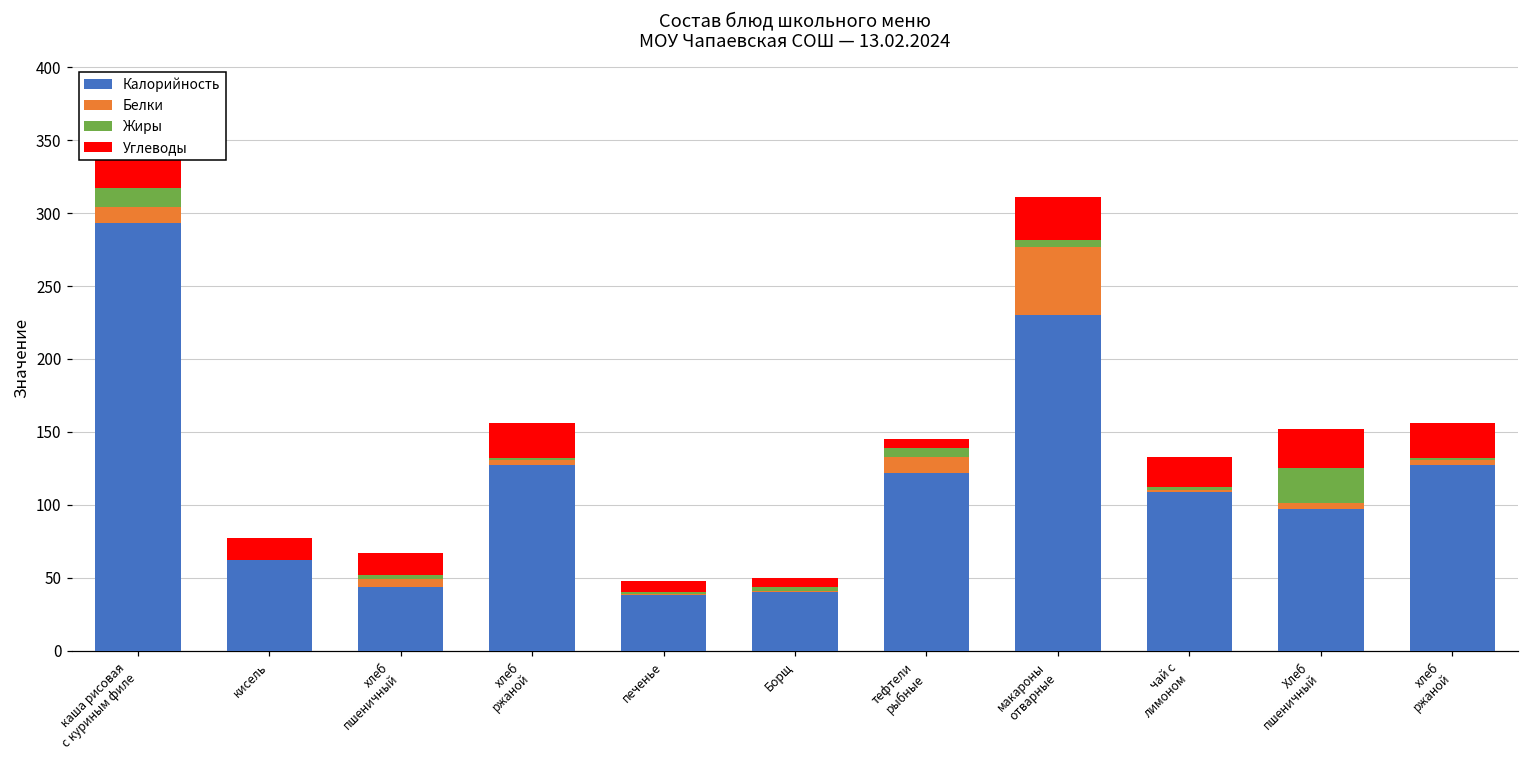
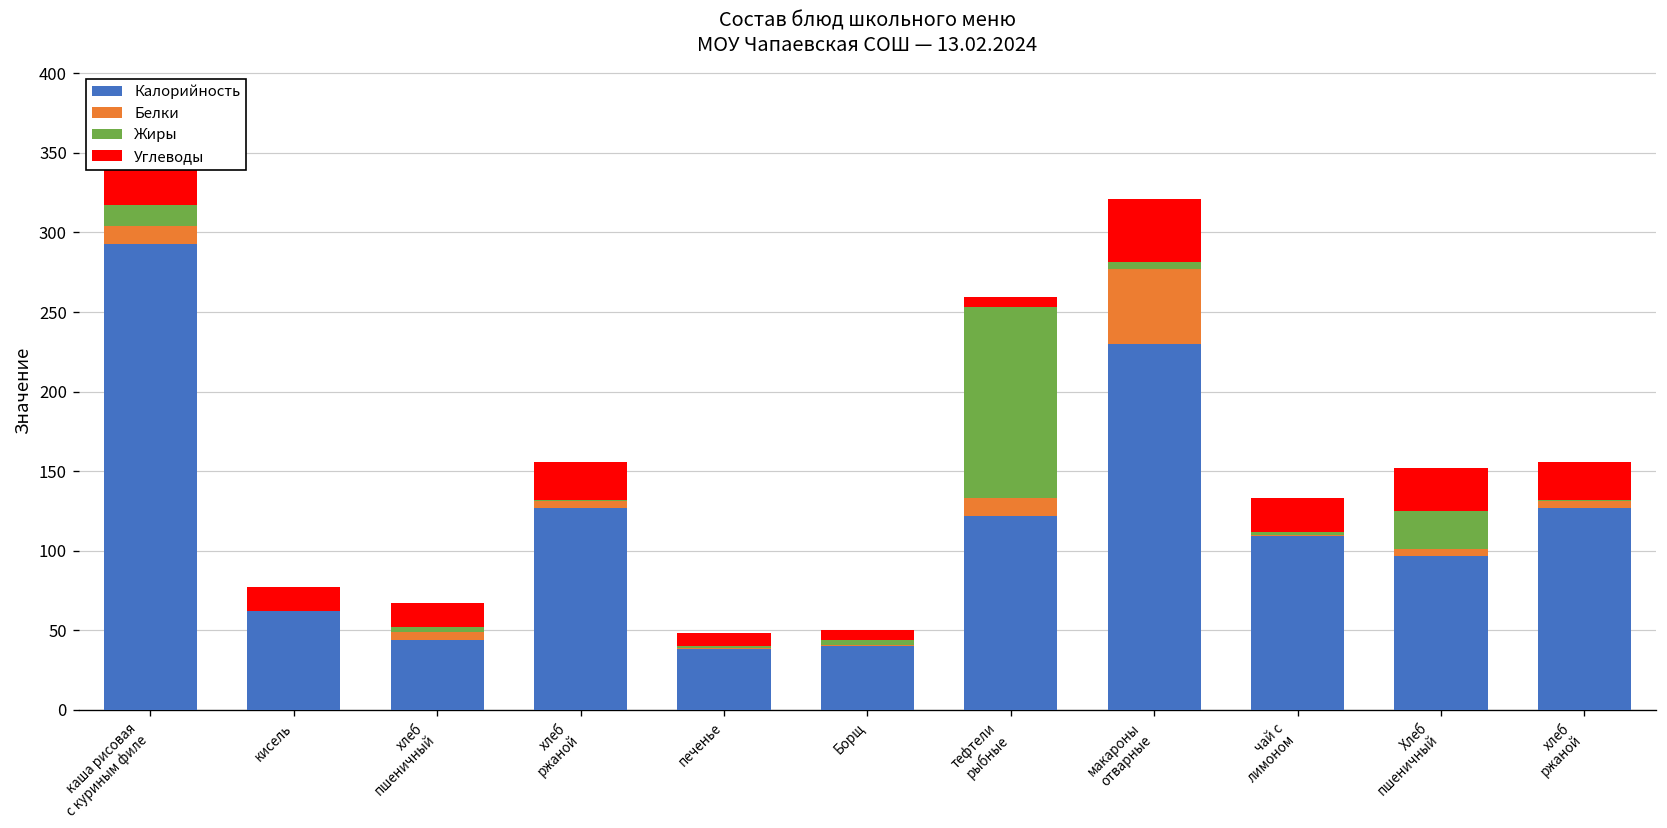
  {
    "Калорийность": {
      "каша рисовая с куриным филе": 293,
      "кисель": 62,
      "хлеб пшеничный": 44,
      "печенье": 38,
      "Борщ": 40,
      "тефтели рыбные": 122,
      "макароны отварные": 230,
      "чай с лимоном": 109,
      "Хлеб пшеничный": 97
    },
    "Белки": {
      "каша рисовая с куриным филе": 11,
      "кисель": 0,
      "хлеб пшеничный": 5,
      "тефтели рыбные": 11,
      "макароны отварные": 47,
      "Хлеб пшеничный": 4
    },
    "Жиры": {
      "каша рисовая с куриным филе": 13,
      "кисель": 0,
      "хлеб пшеничный": 3,
      "Борщ": 3,
-     "тефтели рыбные": 6,
+     "тефтели рыбные": 120,
      "макароны отварные": 5,
      "чай с лимоном": 2,
      "Хлеб пшеничный": 24
    },
    "Углеводы": {
      "кисель": 15,
      "хлеб пшеничный": 15,
      "печенье": 8,
      "Борщ": 6,
      "тефтели рыбные": 6,
-     "макароны отварные": 30,
+     "макароны отварные": 39,
      "чай с лимоном": 21,
      "Хлеб пшеничный": 27
    }
  }
